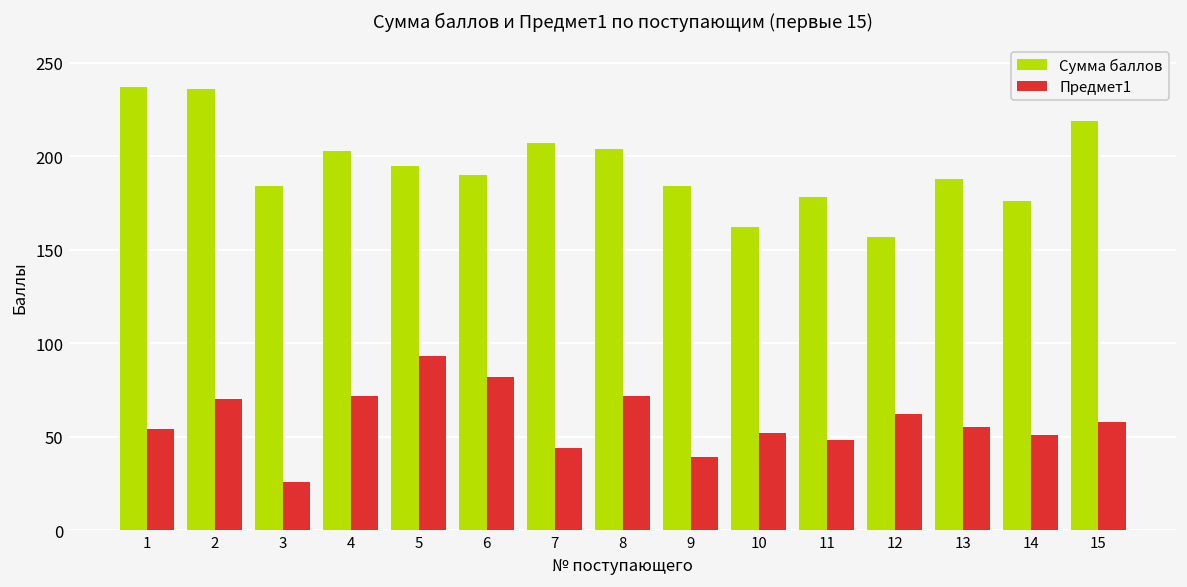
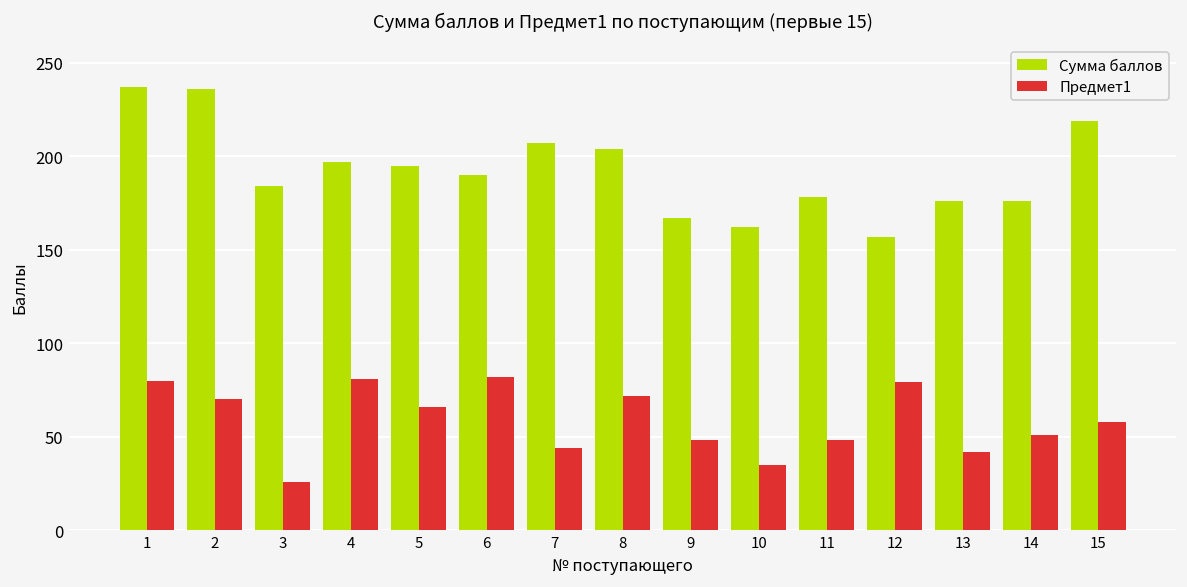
  {
    "Сумма баллов": {
      "1": 237,
      "2": 236,
      "3": 184,
-     "4": 203,
+     "4": 197,
      "5": 195,
      "6": 190,
      "7": 207,
      "8": 204,
-     "9": 184,
+     "9": 167,
      "10": 162,
      "11": 178,
      "12": 157,
-     "13": 188,
+     "13": 176,
      "14": 176,
      "15": 219
    },
    "Предмет1": {
-     "1": 54,
+     "1": 80,
      "2": 70,
      "3": 26,
-     "4": 72,
-     "5": 93,
+     "4": 81,
+     "5": 66,
      "6": 82,
      "7": 44,
      "8": 72,
-     "9": 39,
-     "10": 52,
+     "9": 48,
+     "10": 35,
      "11": 48,
-     "12": 62,
-     "13": 55,
+     "12": 79,
+     "13": 42,
      "14": 51,
      "15": 58
    }
  }
